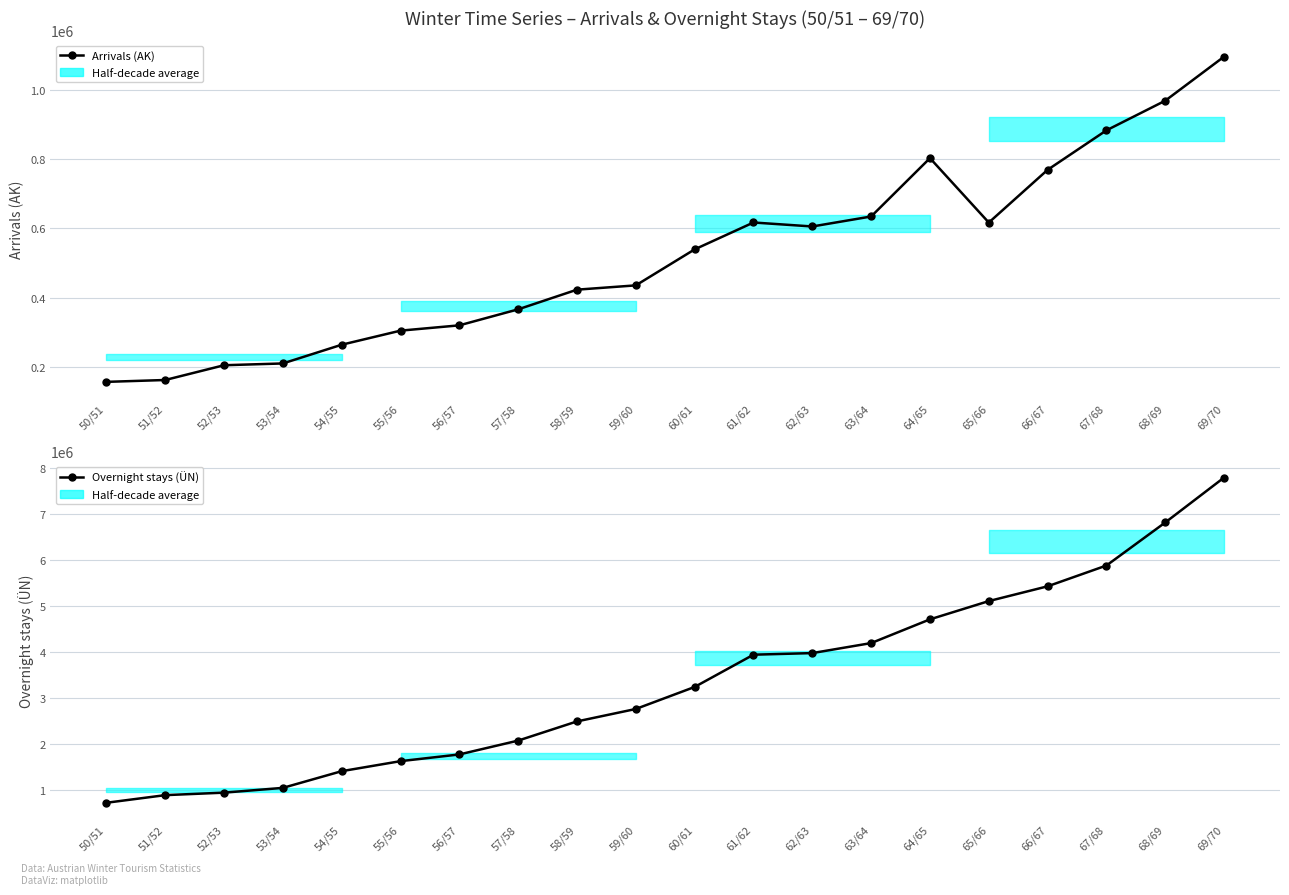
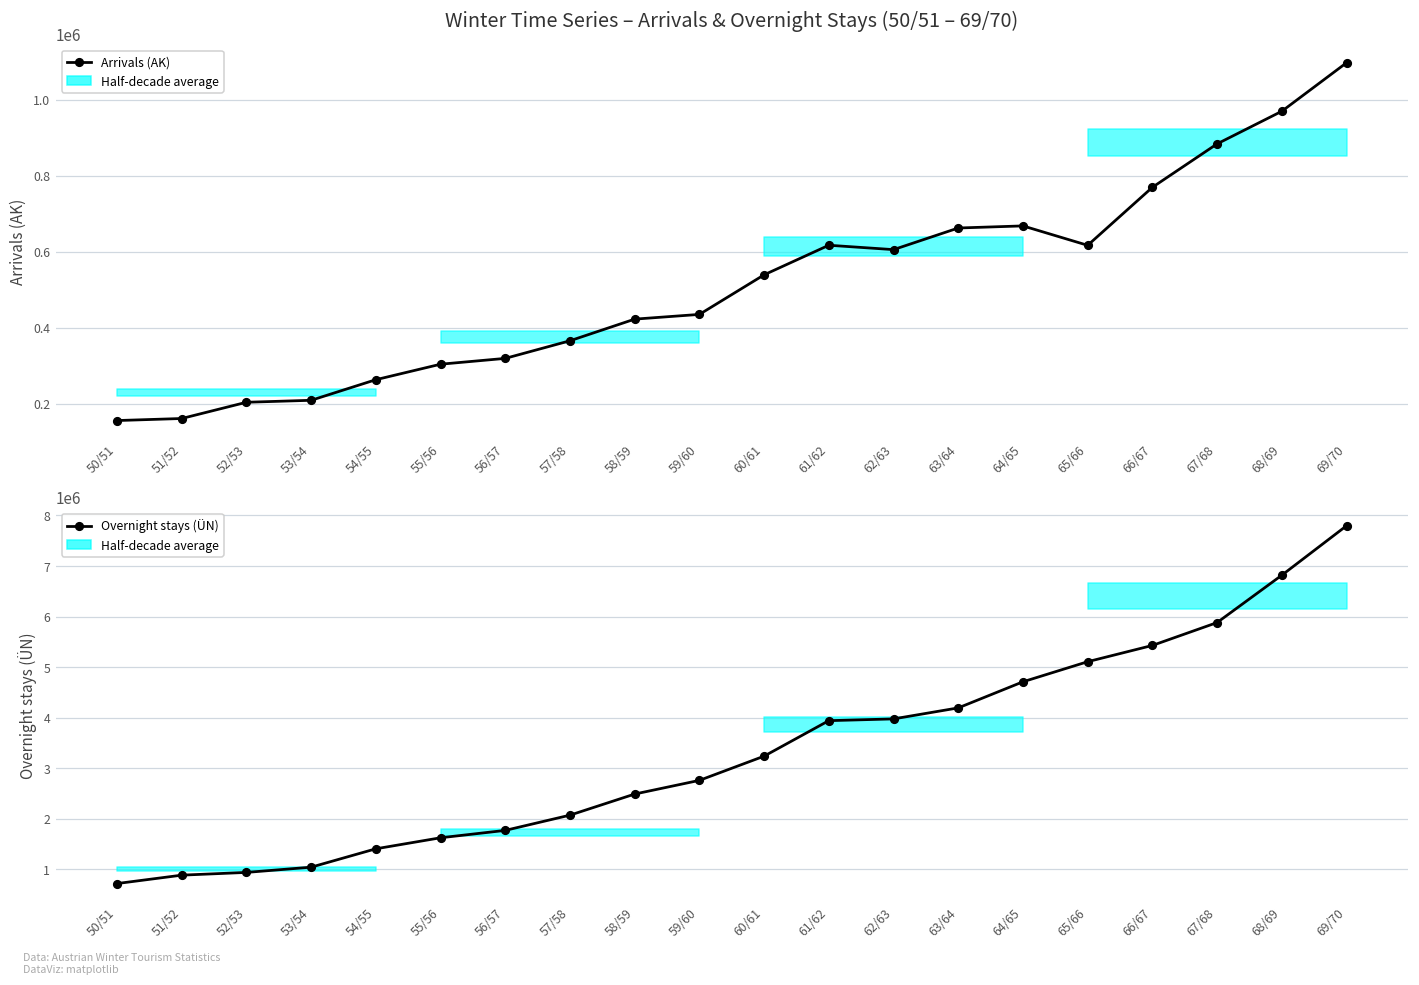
  {
    "Winter Time Series – Arrivals & Overnight Stays (50/51 – 69/70)": {
      "Arrivals (AK)": {
        "50/51": 160000,
        "51/52": 160000,
        "52/53": 200000,
        "53/54": 210000,
        "54/55": 260000,
        "55/56": 300000,
        "56/57": 320000,
        "57/58": 370000,
        "58/59": 420000,
        "59/60": 440000,
        "60/61": 540000,
        "61/62": 620000,
        "62/63": 610000,
-       "63/64": 630000,
-       "64/65": 800000,
+       "63/64": 660000,
+       "64/65": 670000,
        "65/66": 620000,
        "66/67": 770000,
        "67/68": 880000,
        "68/69": 970000,
        "69/70": 1100000
      }
    }
  }
